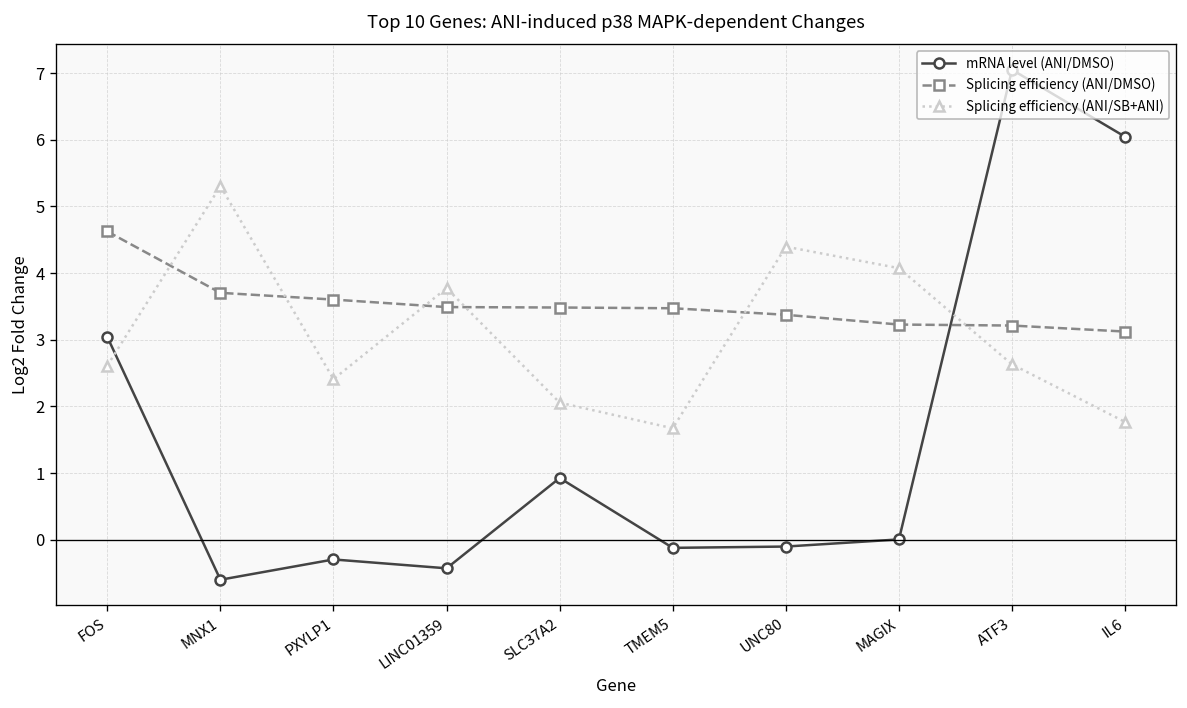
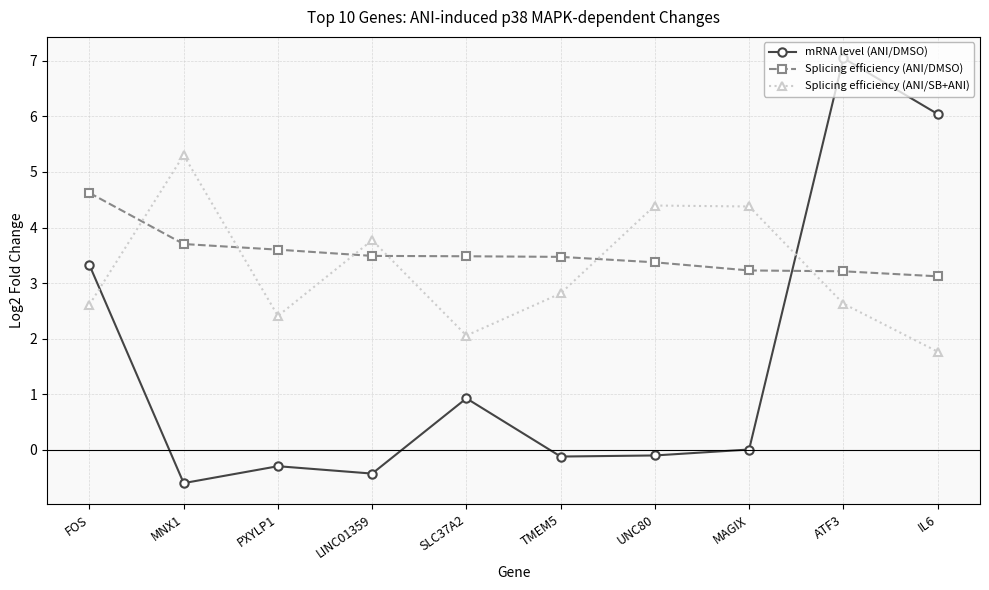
  {
    "mRNA level (ANI/DMSO)": {
-     "FOS": 3.0,
+     "FOS": 3.3,
      "MNX1": -0.6,
      "PXYLP1": -0.3,
      "LINC01359": -0.4,
      "SLC37A2": 0.9,
      "TMEM5": -0.1,
      "UNC80": -0.1,
      "MAGIX": 0.0,
      "IL6": 6.0
    },
    "Splicing efficiency (ANI/DMSO)": {
      "FOS": 4.6,
      "MNX1": 3.7,
      "PXYLP1": 3.6,
      "LINC01359": 3.5,
      "SLC37A2": 3.5,
      "TMEM5": 3.5,
      "UNC80": 3.4,
      "MAGIX": 3.2,
      "ATF3": 3.2,
      "IL6": 3.1
    },
    "Splicing efficiency (ANI/SB+ANI)": {
      "FOS": 2.6,
      "MNX1": 5.3,
      "PXYLP1": 2.4,
      "LINC01359": 3.8,
      "SLC37A2": 2.1,
-     "TMEM5": 1.7,
+     "TMEM5": 2.8,
      "UNC80": 4.4,
-     "MAGIX": 4.1,
+     "MAGIX": 4.4,
      "ATF3": 2.6,
      "IL6": 1.8
    }
  }
